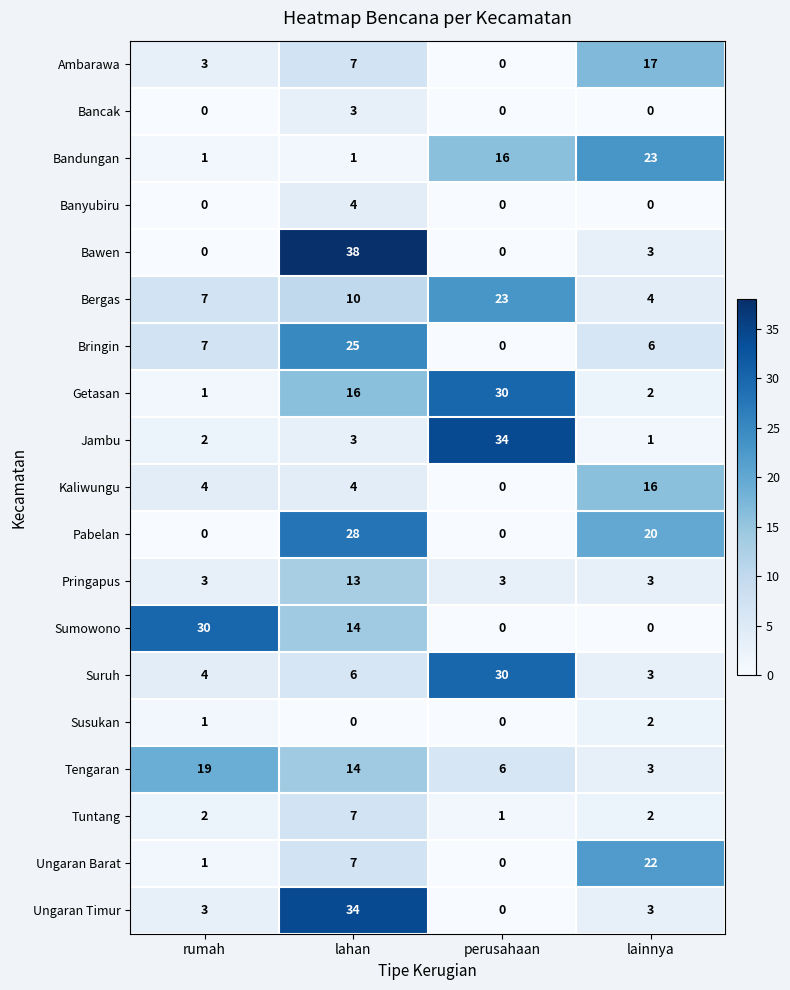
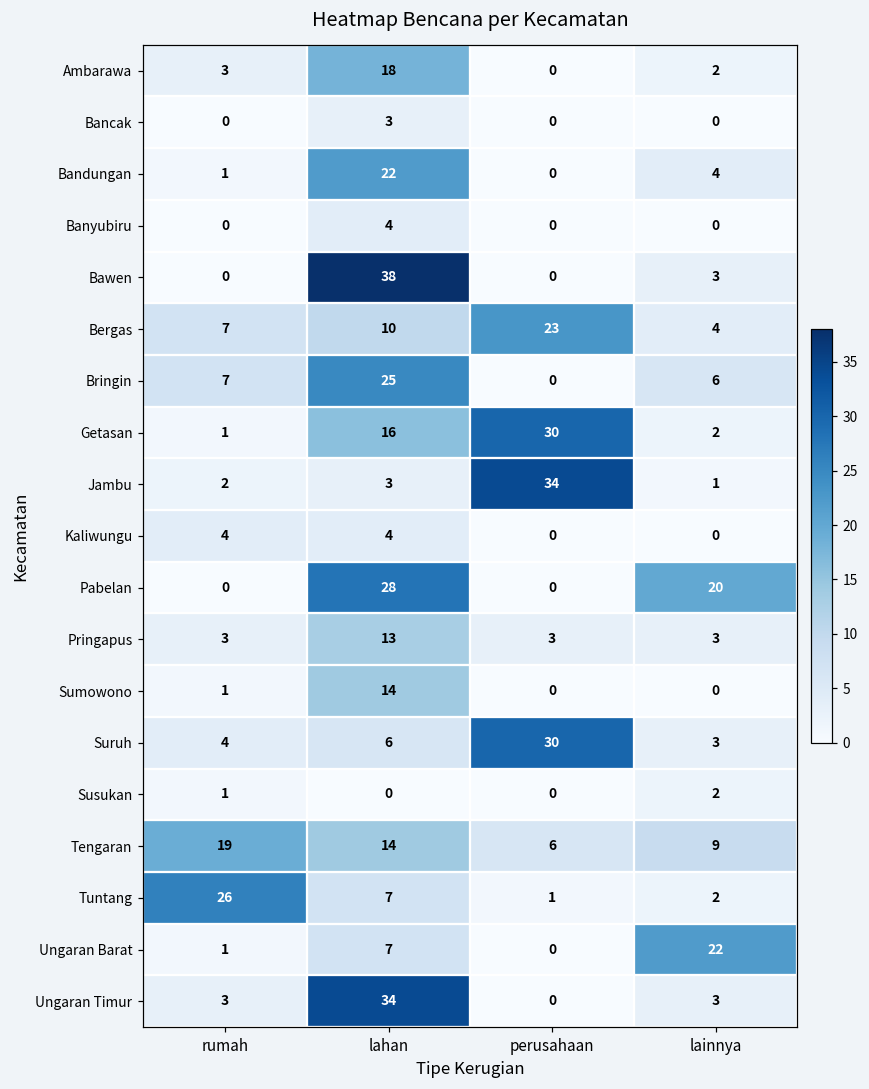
  {
    "Ambarawa": {
      "rumah": 3,
-     "lahan": 7,
+     "lahan": 18,
      "perusahaan": 0,
-     "lainnya": 17
+     "lainnya": 2
    },
    "Bancak": {
      "rumah": 0,
      "lahan": 3,
      "perusahaan": 0,
      "lainnya": 0
    },
    "Bandungan": {
      "rumah": 1,
-     "lahan": 1,
-     "perusahaan": 16,
-     "lainnya": 23
+     "lahan": 22,
+     "perusahaan": 0,
+     "lainnya": 4
    },
    "Banyubiru": {
      "rumah": 0,
      "lahan": 4,
      "perusahaan": 0,
      "lainnya": 0
    },
    "Bawen": {
      "rumah": 0,
      "lahan": 38,
      "perusahaan": 0,
      "lainnya": 3
    },
    "Bergas": {
      "rumah": 7,
      "lahan": 10,
      "perusahaan": 23,
      "lainnya": 4
    },
    "Bringin": {
      "rumah": 7,
      "lahan": 25,
      "perusahaan": 0,
      "lainnya": 6
    },
    "Getasan": {
      "rumah": 1,
      "lahan": 16,
      "perusahaan": 30,
      "lainnya": 2
    },
    "Jambu": {
      "rumah": 2,
      "lahan": 3,
      "perusahaan": 34,
      "lainnya": 1
    },
    "Kaliwungu": {
      "rumah": 4,
      "lahan": 4,
      "perusahaan": 0,
-     "lainnya": 16
+     "lainnya": 0
    },
    "Pabelan": {
      "rumah": 0,
      "lahan": 28,
      "perusahaan": 0,
      "lainnya": 20
    },
    "Pringapus": {
      "rumah": 3,
      "lahan": 13,
      "perusahaan": 3,
      "lainnya": 3
    },
    "Sumowono": {
-     "rumah": 30,
+     "rumah": 1,
      "lahan": 14,
      "perusahaan": 0,
      "lainnya": 0
    },
    "Suruh": {
      "rumah": 4,
      "lahan": 6,
      "perusahaan": 30,
      "lainnya": 3
    },
    "Susukan": {
      "rumah": 1,
      "lahan": 0,
      "perusahaan": 0,
      "lainnya": 2
    },
    "Tengaran": {
      "rumah": 19,
      "lahan": 14,
      "perusahaan": 6,
-     "lainnya": 3
+     "lainnya": 9
    },
    "Tuntang": {
-     "rumah": 2,
+     "rumah": 26,
      "lahan": 7,
      "perusahaan": 1,
      "lainnya": 2
    },
    "Ungaran Barat": {
      "rumah": 1,
      "lahan": 7,
      "perusahaan": 0,
      "lainnya": 22
    },
    "Ungaran Timur": {
      "rumah": 3,
      "lahan": 34,
      "perusahaan": 0,
      "lainnya": 3
    }
  }
